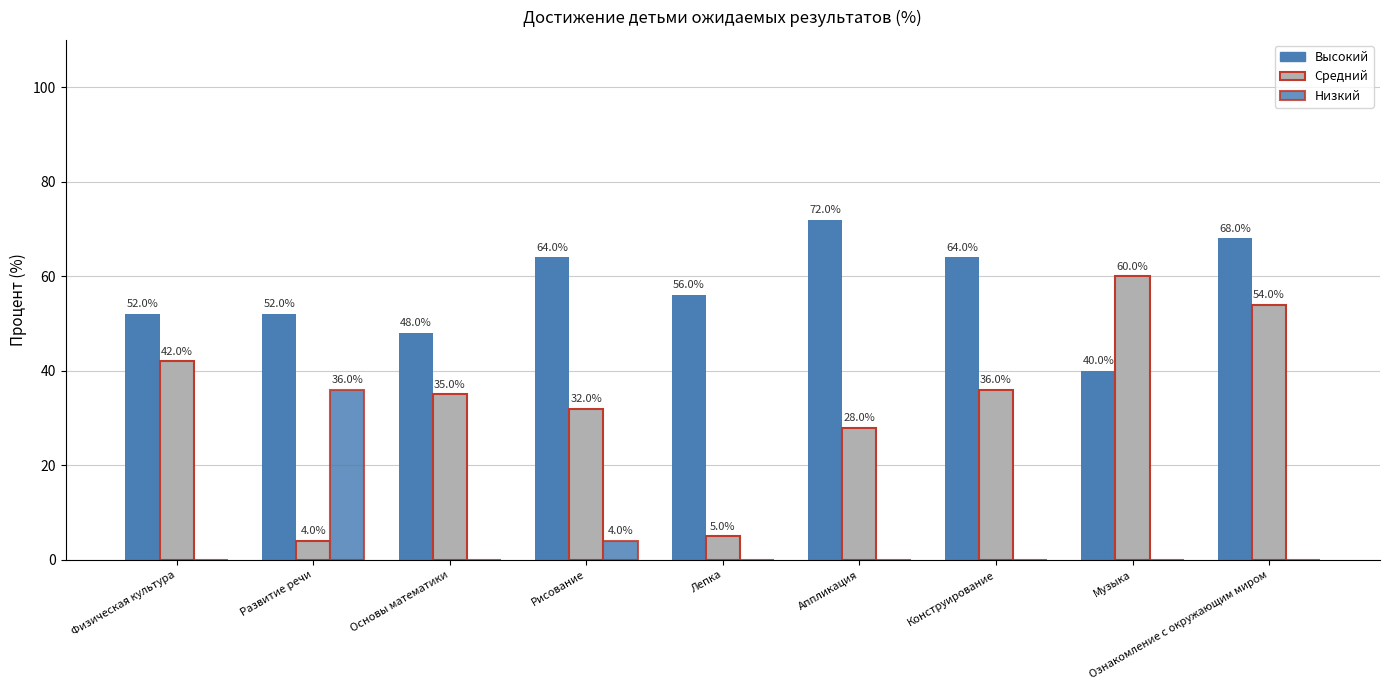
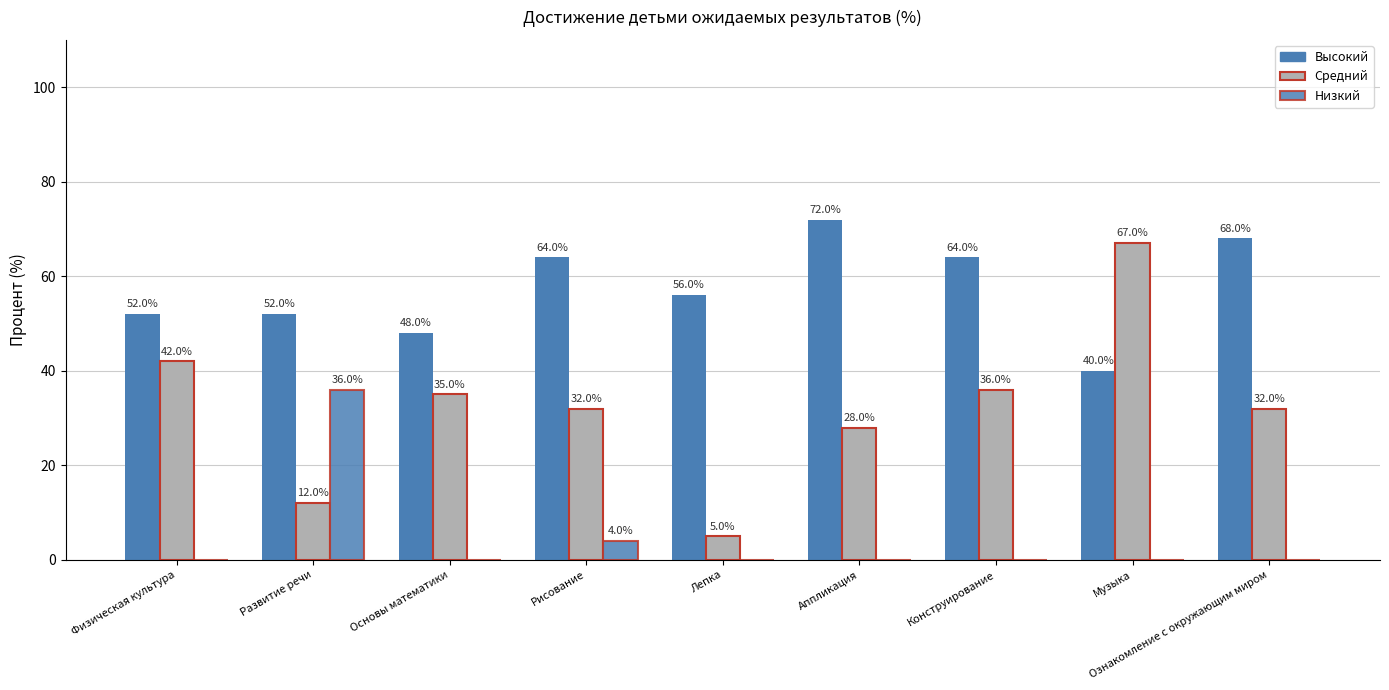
  {
    "Средний": {
      "Физическая культура": "42.0%",
-     "Развитие речи": "4.0%",
+     "Развитие речи": "12.0%",
      "Основы математики": "35.0%",
      "Рисование": "32.0%",
      "Лепка": "5.0%",
      "Аппликация": "28.0%",
      "Конструирование": "36.0%",
-     "Музыка": "60.0%",
-     "Ознакомление с окружающим миром": "54.0%"
+     "Музыка": "67.0%",
+     "Ознакомление с окружающим миром": "32.0%"
    }
  }
